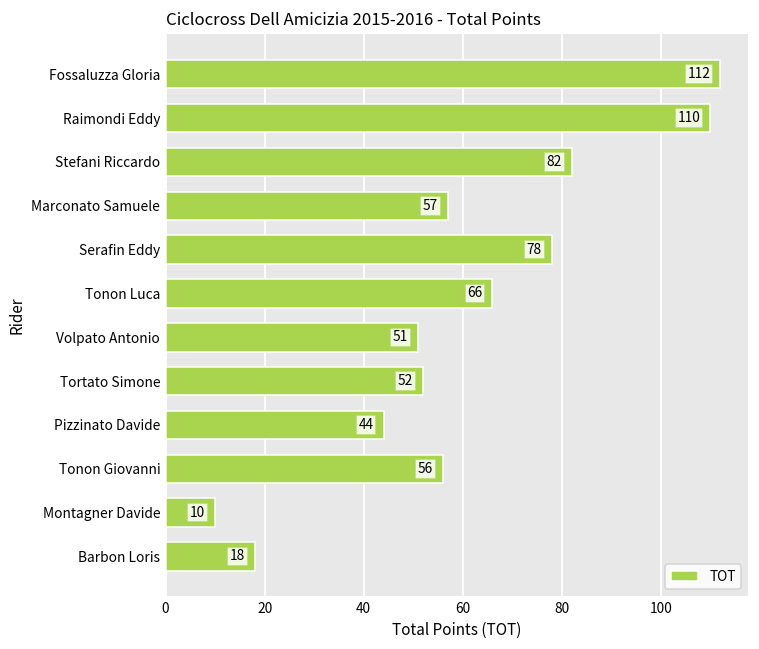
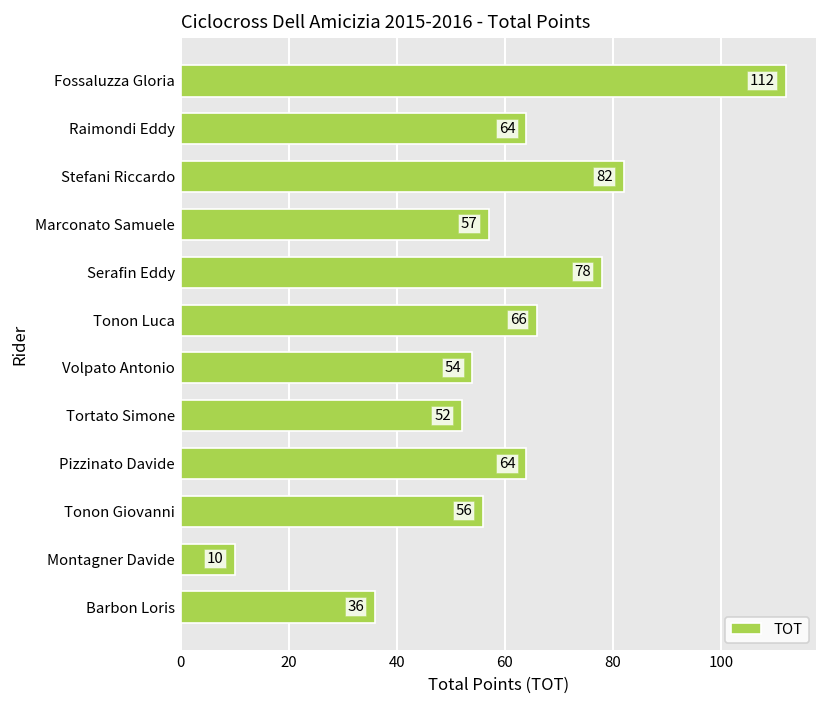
  {
-   "Raimondi Eddy": 110,
-   "Volpato Antonio": 51,
-   "Pizzinato Davide": 44,
-   "Barbon Loris": 18
+   "Raimondi Eddy": 64,
+   "Volpato Antonio": 54,
+   "Pizzinato Davide": 64,
+   "Barbon Loris": 36
  }
